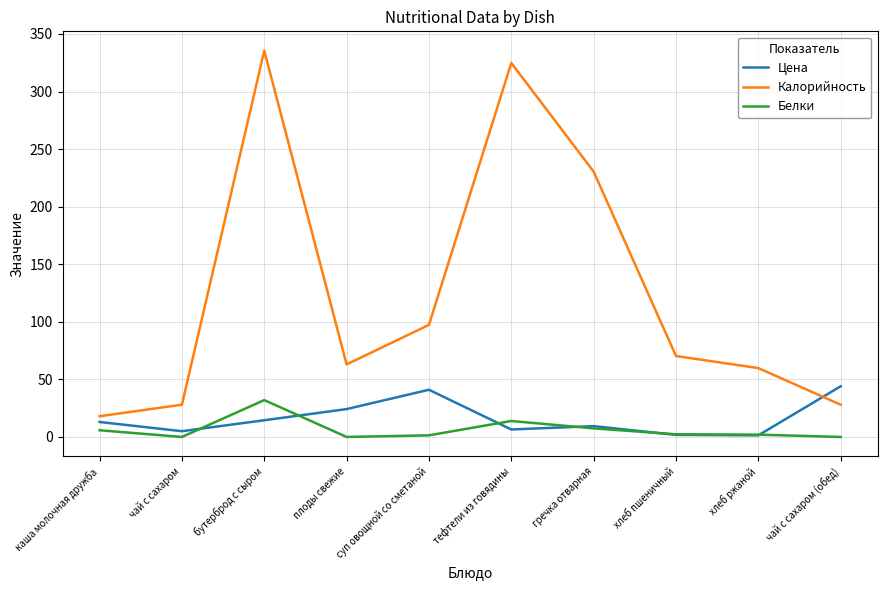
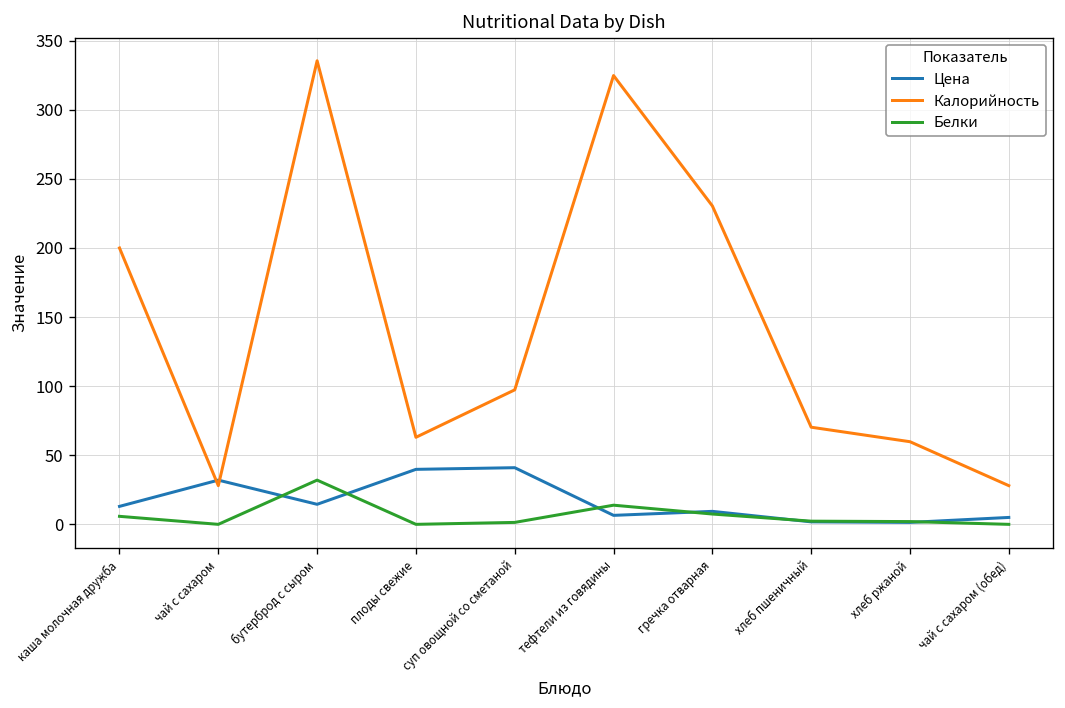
  {
    "Цена": {
      "каша молочная дружба": 13,
-     "чай с сахаром": 5,
+     "чай с сахаром": 32,
      "бутерброд с сыром": 15,
-     "плоды свежие": 24,
+     "плоды свежие": 40,
      "суп овощной со сметаной": 41,
      "тефтели из говядины": 7,
-     "чай с сахаром (обед)": 44
+     "чай с сахаром (обед)": 5
    },
    "Калорийность": {
-     "каша молочная дружба": 18,
+     "каша молочная дружба": 200,
      "чай с сахаром": 28,
      "бутерброд с сыром": 335,
      "плоды свежие": 63,
      "суп овощной со сметаной": 97,
      "тефтели из говядины": 325,
      "гречка отварная": 230,
      "хлеб пшеничный": 70,
      "хлеб ржаной": 60,
      "чай с сахаром (обед)": 28
    },
    "Белки": {
      "каша молочная дружба": 6,
      "чай с сахаром": 0,
      "бутерброд с сыром": 32,
      "плоды свежие": 0,
      "суп овощной со сметаной": 1,
      "тефтели из говядины": 14,
      "чай с сахаром (обед)": 0
    }
  }
